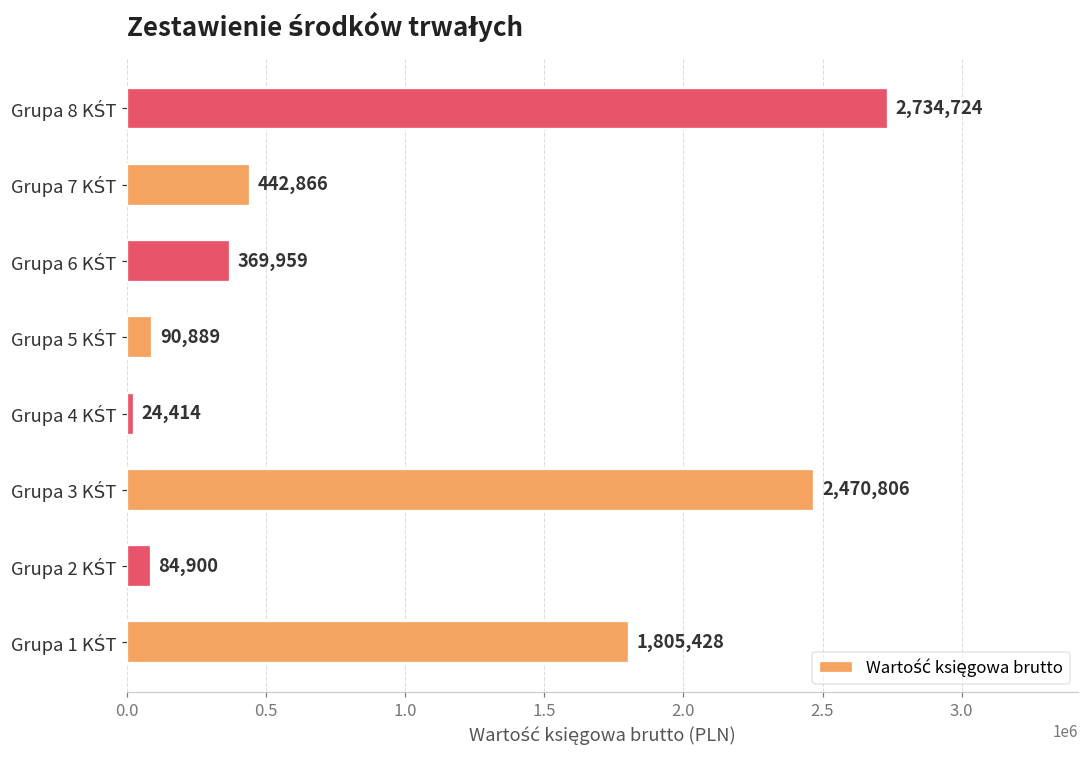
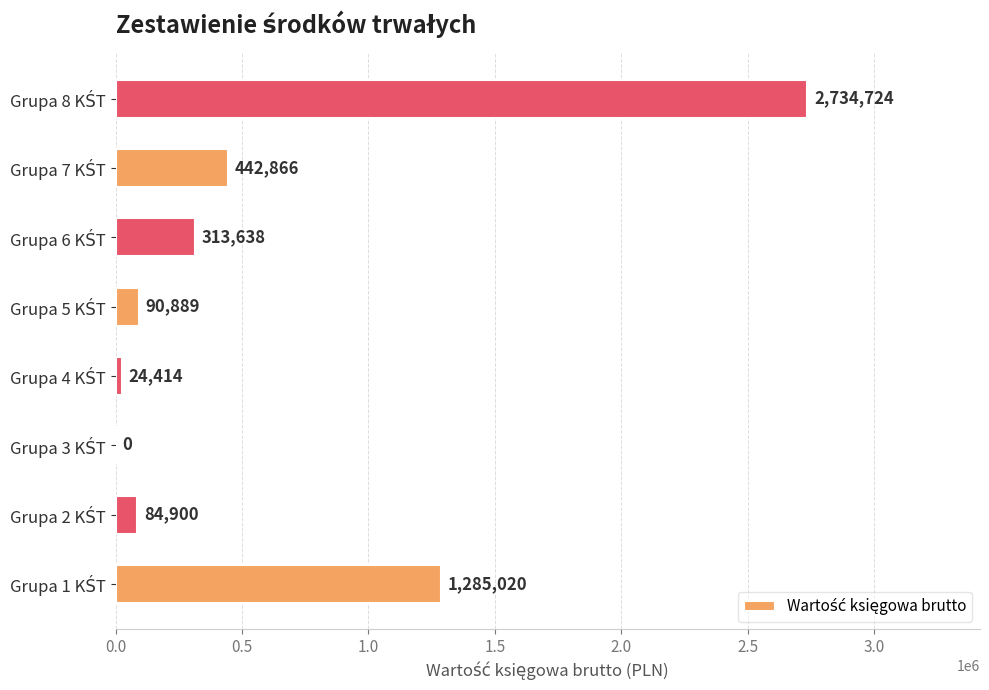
  {
    "Grupa 8 KŚT": "2,734,724",
    "Grupa 7 KŚT": "442,866",
-   "Grupa 6 KŚT": "369,959",
+   "Grupa 6 KŚT": "313,638",
    "Grupa 5 KŚT": "90,889",
    "Grupa 4 KŚT": "24,414",
-   "Grupa 3 KŚT": "2,470,806",
+   "Grupa 3 KŚT": "0",
    "Grupa 2 KŚT": "84,900",
-   "Grupa 1 KŚT": "1,805,428"
+   "Grupa 1 KŚT": "1,285,020"
  }
